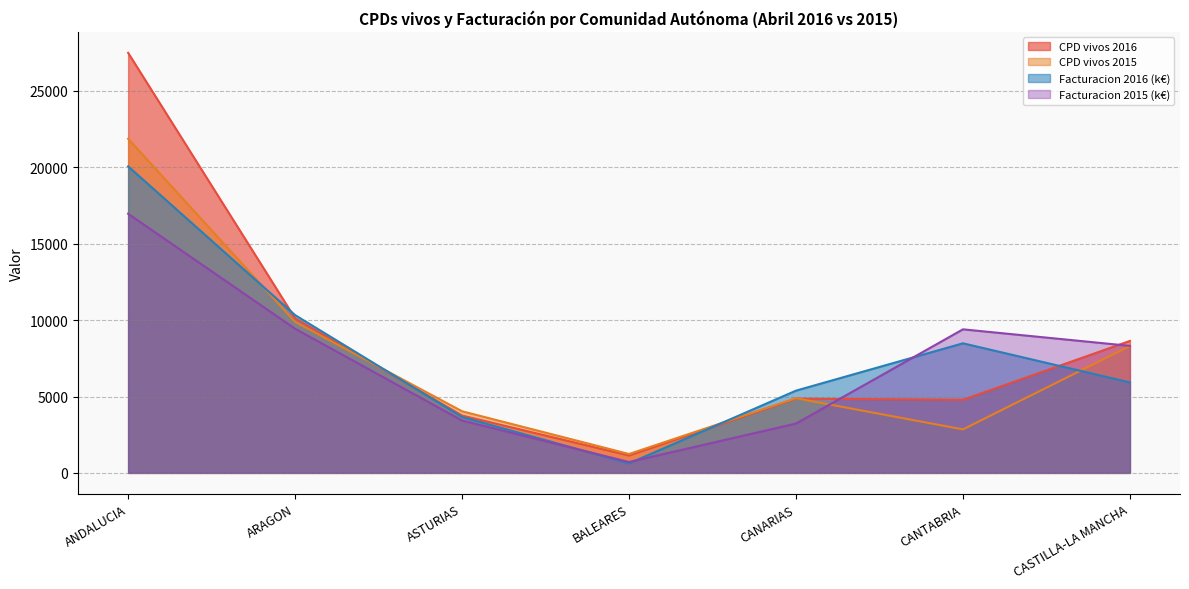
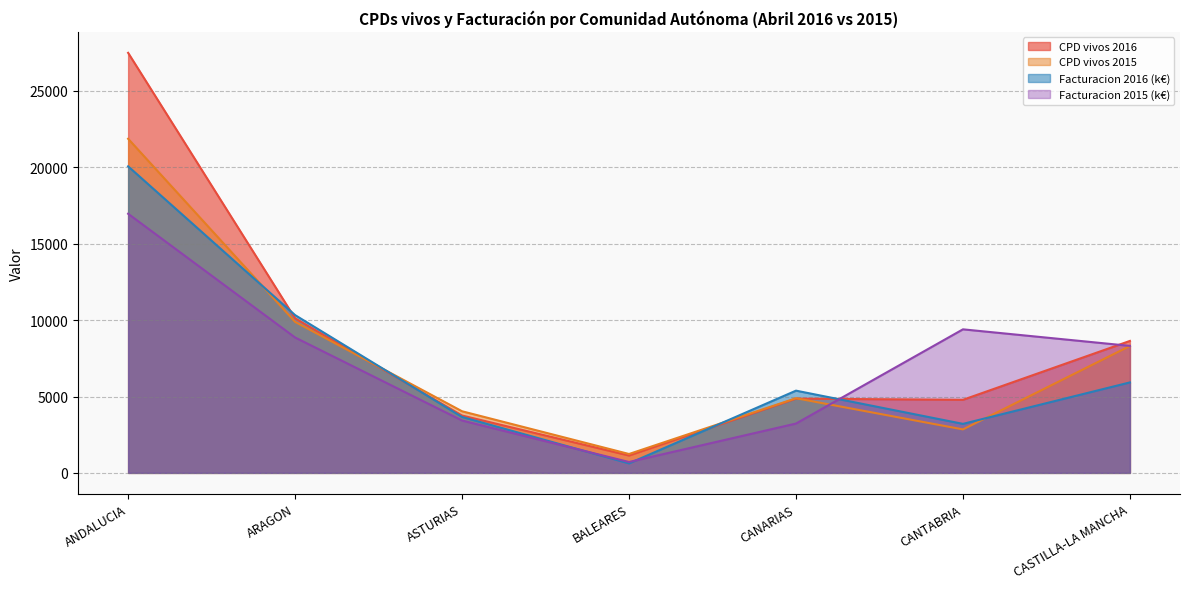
  {
    "Facturacion 2016 (k€)": {
      "ANDALUCIA": 20100,
      "ARAGON": 10300,
      "CANARIAS": 5400,
-     "CANTABRIA": 8500,
+     "CANTABRIA": 3200,
      "CASTILLA-LA MANCHA": 5900
    },
    "Facturacion 2015 (k€)": {
      "ANDALUCIA": 17000,
-     "ARAGON": 9400,
+     "ARAGON": 8900,
      "ASTURIAS": 3400,
      "CANARIAS": 3200,
      "CANTABRIA": 9400
    }
  }
